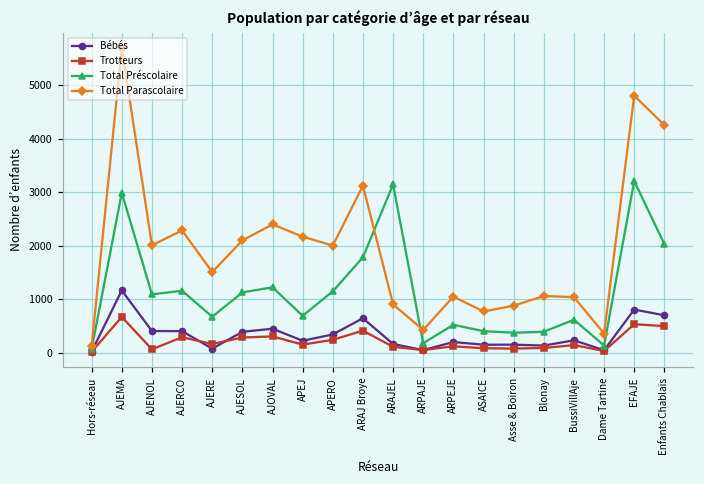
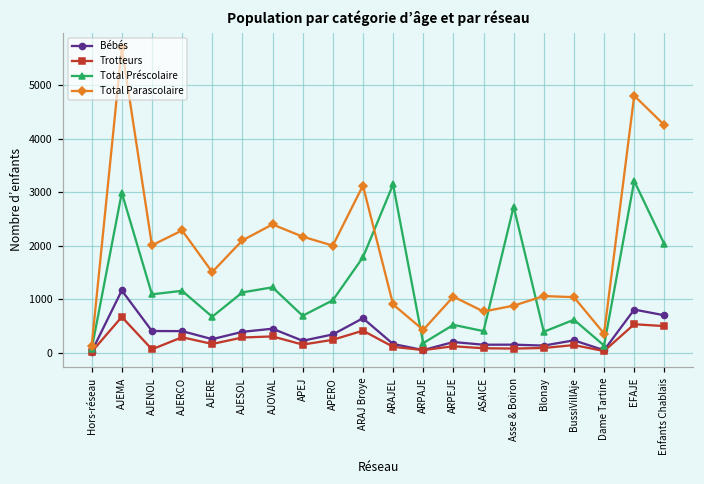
  {
    "Bébés": {
      "AJEMA": 1200,
      "AJENOL": 400,
      "AJERCO": 400,
-     "AJERE": 100,
+     "AJERE": 300,
      "AJESOL": 400,
      "AJOVAL": 500,
      "APEJ": 200,
      "APERO": 300,
      "ARAJ Broye": 600,
      "ARAJEL": 200,
      "ARPEJE": 200,
      "ASAICE": 200,
      "Asse & Boiron": 200,
      "BussiVillAje": 200,
      "EFAJE": 800,
      "Enfants Chablais": 700
    },
    "Trotteurs": {
      "AJEMA": 700,
      "AJENOL": 100,
      "AJERCO": 300,
      "AJERE": 200,
      "AJESOL": 300,
      "AJOVAL": 300,
      "APEJ": 200,
      "APERO": 200,
      "ARAJ Broye": 400,
      "ARAJEL": 100,
      "ARPEJE": 100,
      "ASAICE": 100,
      "Asse & Boiron": 100,
      "BussiVillAje": 100,
      "EFAJE": 500,
      "Enfants Chablais": 500
    },
    "Total Préscolaire": {
      "AJEMA": 3000,
      "AJENOL": 1100,
      "AJERCO": 1200,
      "AJERE": 700,
      "AJESOL": 1100,
      "AJOVAL": 1200,
      "APEJ": 700,
-     "APERO": 1100,
+     "APERO": 1000,
      "ARAJ Broye": 1800,
      "ARAJEL": 3100,
      "ARPAJE": 200,
      "ARPEJE": 500,
      "ASAICE": 400,
-     "Asse & Boiron": 400,
+     "Asse & Boiron": 2700,
      "Blonay": 400,
      "BussiVillAje": 600,
      "Dame Tartine": 100,
      "EFAJE": 3200,
      "Enfants Chablais": 2000
    },
    "Total Parascolaire": {
      "Hors-réseau": 100,
      "AJENOL": 2000,
      "AJERCO": 2300,
      "AJERE": 1500,
      "AJESOL": 2100,
      "AJOVAL": 2400,
      "APEJ": 2200,
      "APERO": 2000,
      "ARAJ Broye": 3100,
      "ARAJEL": 900,
      "ARPAJE": 400,
      "ARPEJE": 1100,
      "ASAICE": 800,
      "Asse & Boiron": 900,
      "Blonay": 1100,
      "BussiVillAje": 1000,
      "Dame Tartine": 400,
      "EFAJE": 4800,
      "Enfants Chablais": 4300
    }
  }
